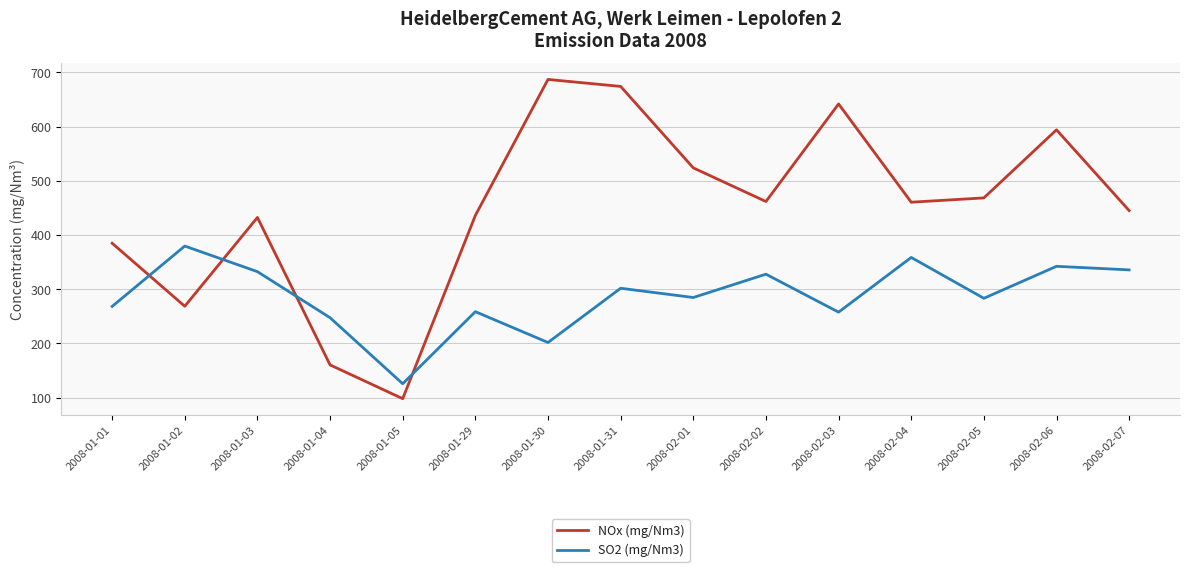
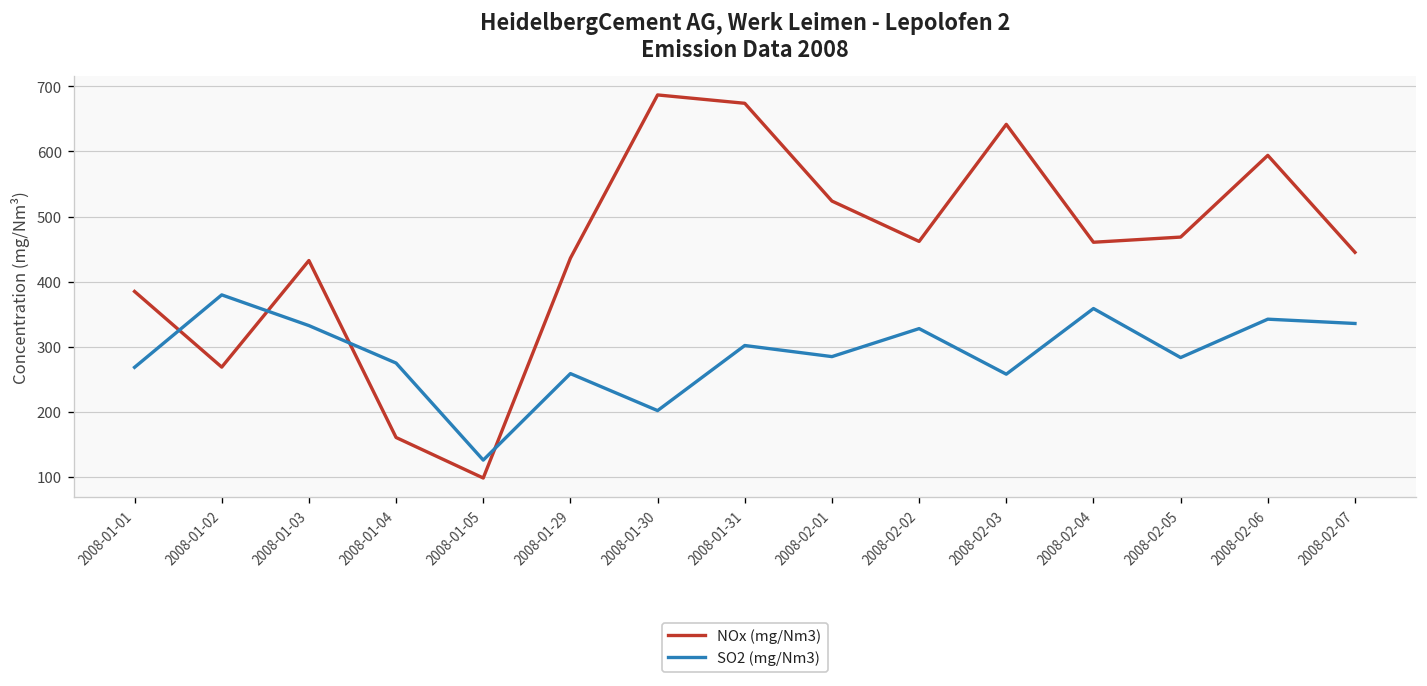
  {
    "NOx (mg/Nm3)": {
      "2008-01-01": 380,
      "2008-01-02": 270,
      "2008-01-03": 430,
      "2008-01-04": 160,
      "2008-01-05": 100,
      "2008-01-29": 440,
      "2008-01-30": 690,
      "2008-01-31": 670,
      "2008-02-01": 520,
      "2008-02-02": 460,
      "2008-02-03": 640,
      "2008-02-04": 460,
      "2008-02-05": 470,
      "2008-02-06": 590,
      "2008-02-07": 450
    },
    "SO2 (mg/Nm3)": {
      "2008-01-01": 270,
      "2008-01-02": 380,
      "2008-01-03": 330,
-     "2008-01-04": 250,
+     "2008-01-04": 270,
      "2008-01-05": 130,
      "2008-01-29": 260,
      "2008-01-30": 200,
      "2008-01-31": 300,
      "2008-02-01": 280,
      "2008-02-02": 330,
      "2008-02-03": 260,
      "2008-02-04": 360,
      "2008-02-05": 280,
      "2008-02-06": 340,
      "2008-02-07": 340
    }
  }
